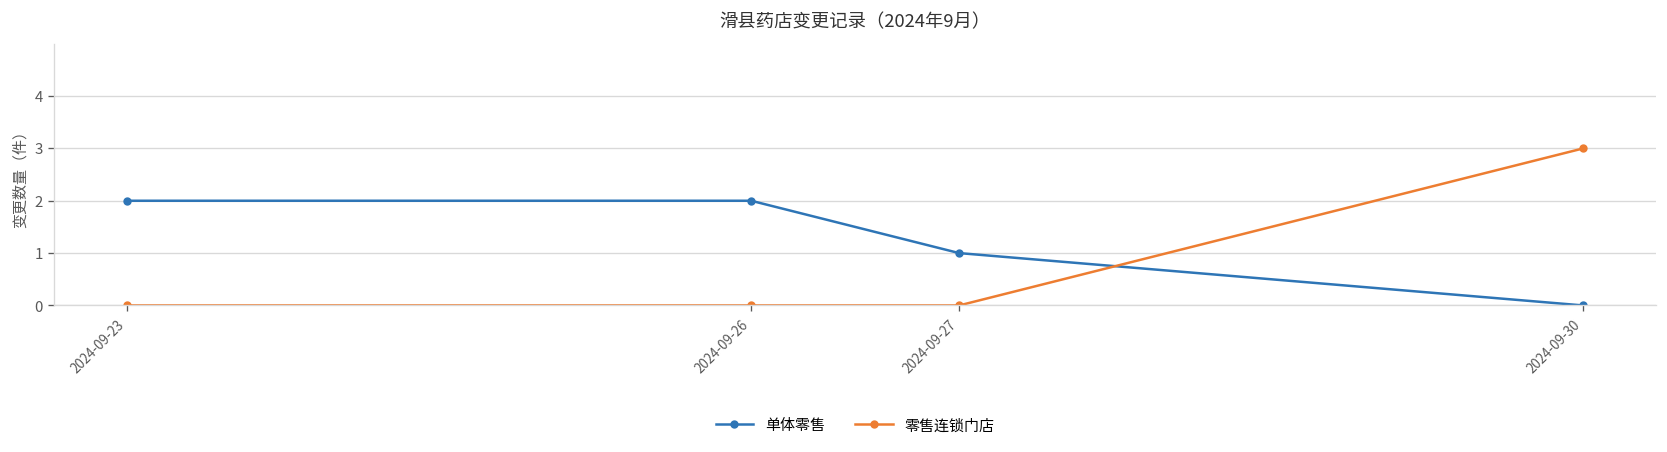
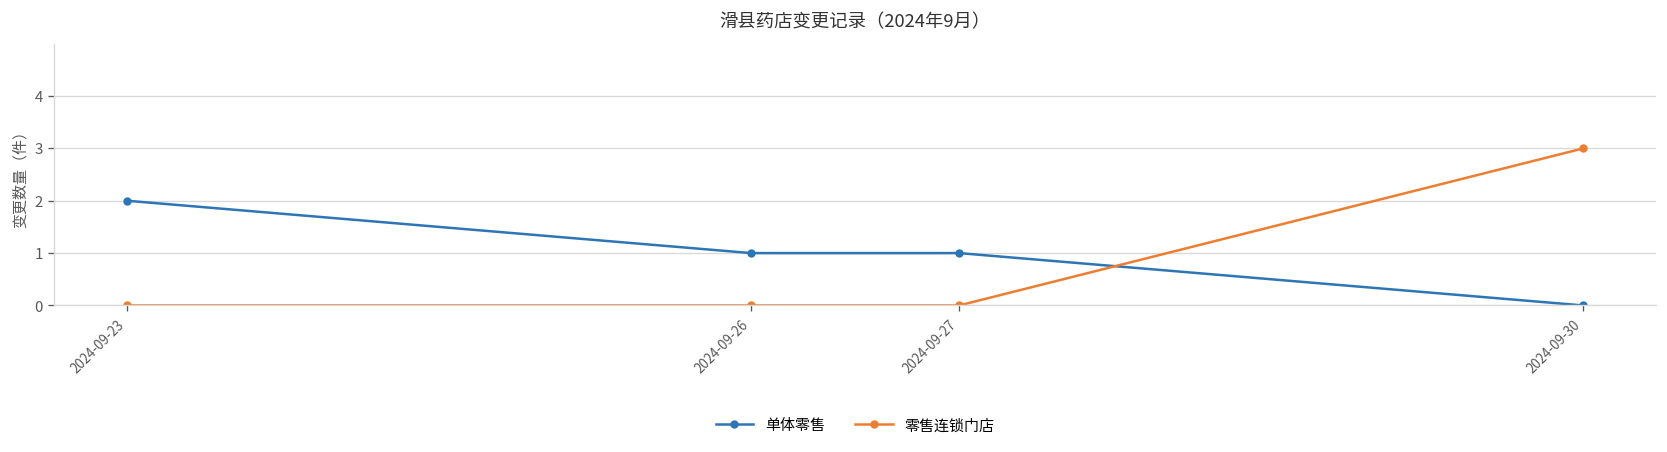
  {
    "单体零售": {
      "2024-09-23": 2,
-     "2024-09-26": 2,
+     "2024-09-26": 1,
      "2024-09-27": 1,
      "2024-09-30": 0
    },
    "零售连锁门店": {
      "2024-09-23": 0,
      "2024-09-26": 0,
      "2024-09-27": 0,
      "2024-09-30": 3
    }
  }
